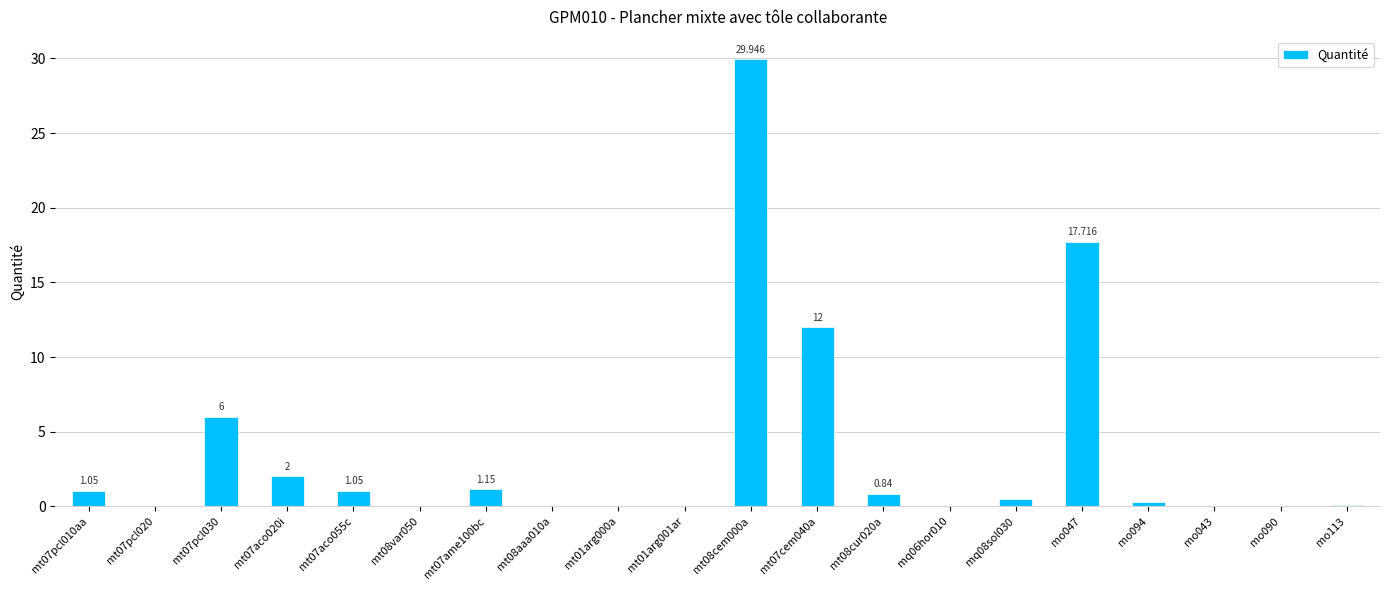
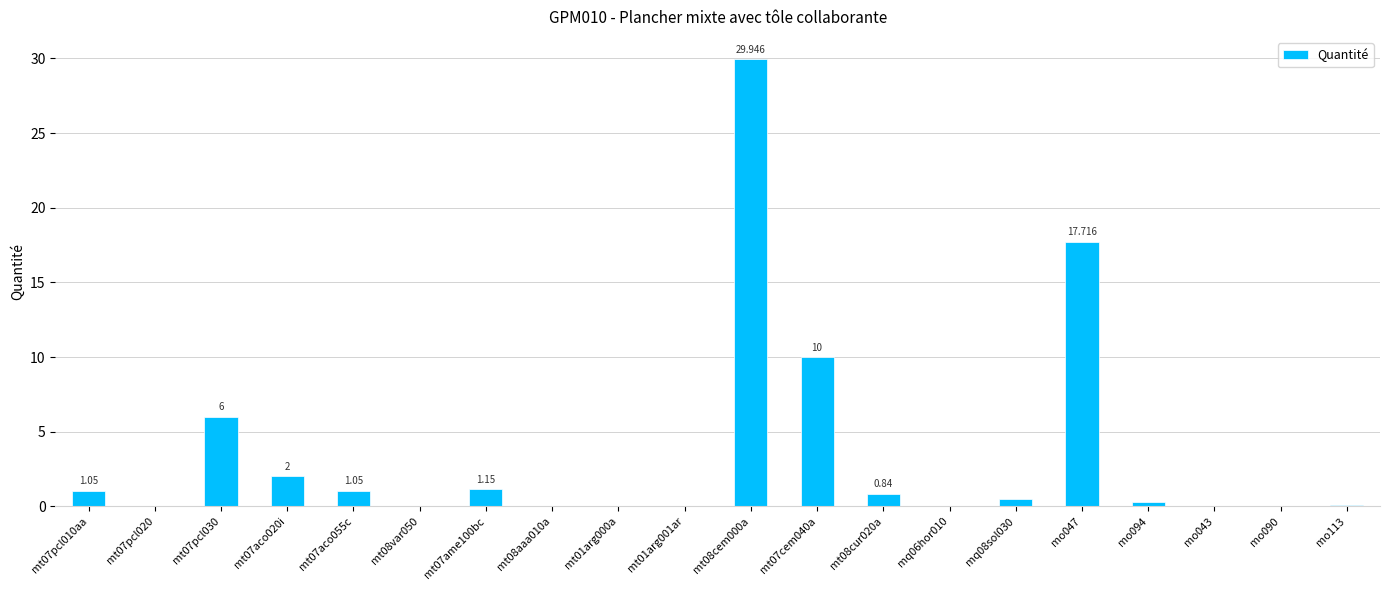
  {
    "mt07pcl010aa": 1.05,
    "mt07pcl030": 6,
    "mt07aco020i": 2,
    "mt07aco055c": 1.05,
    "mt07ame100bc": 1.15,
    "mt08cem000a": 29.946,
-   "mt07cem040a": 12,
+   "mt07cem040a": 10,
    "mt08cur020a": 0.84,
    "mo047": 17.716
  }
